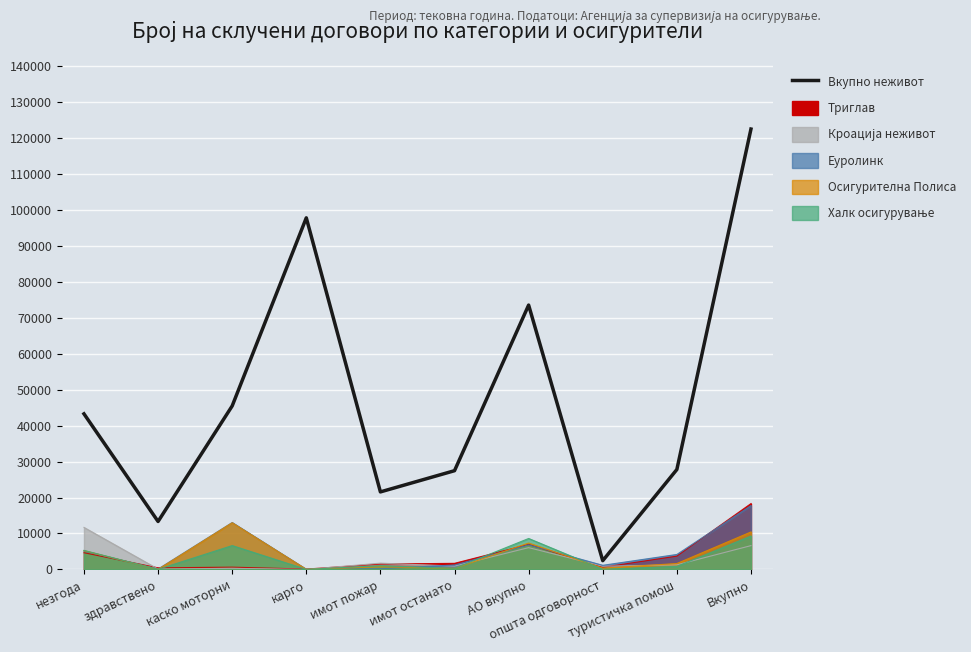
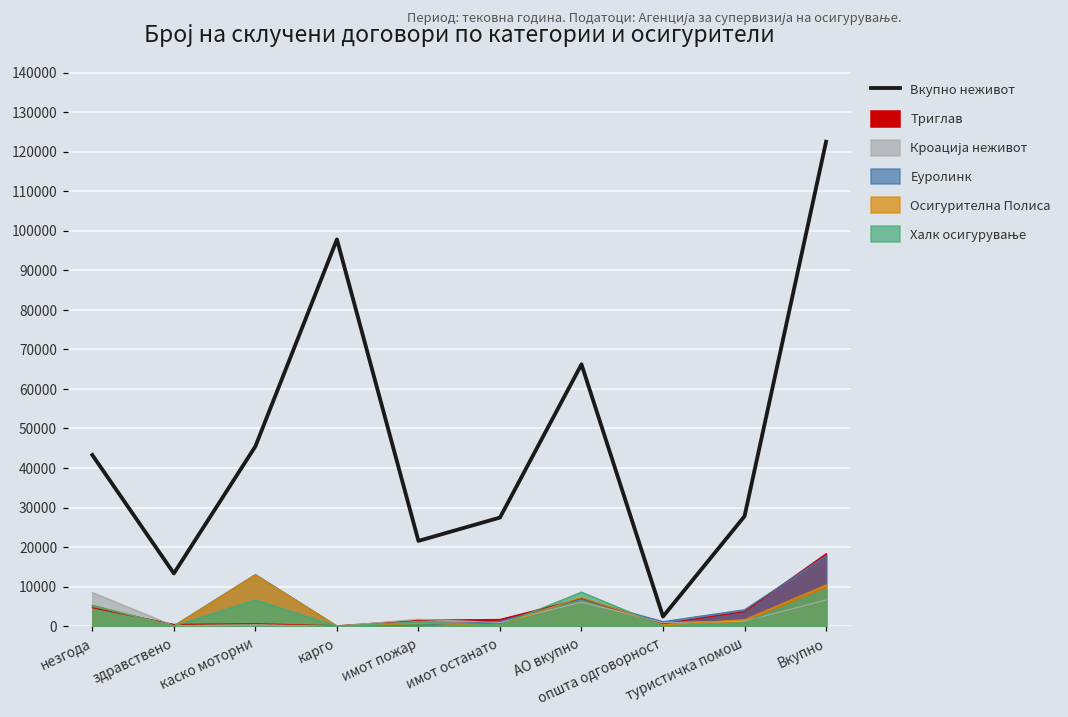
  {
    "Кроација неживот": {
-     "незгода": 12000,
+     "незгода": 8000,
      "АО вкупно": 6000,
      "Вкупно": 7000
    },
    "Осигурителна Полиса": {
      "Вкупно": 10000
    },
    "Халк осигурување": {
      "каско моторни": 7000,
      "АО вкупно": 9000,
      "Вкупно": 9000
    },
    "Вкупно неживот": {
      "незгода": 43000,
      "здравствено": 13000,
      "каско моторни": 45000,
      "карго": 98000,
      "имот пожар": 22000,
      "имот останато": 27000,
-     "АО вкупно": 74000,
+     "АО вкупно": 66000,
      "општа одговорност": 2000,
      "туристичка помош": 28000,
      "Вкупно": 123000
    }
  }
